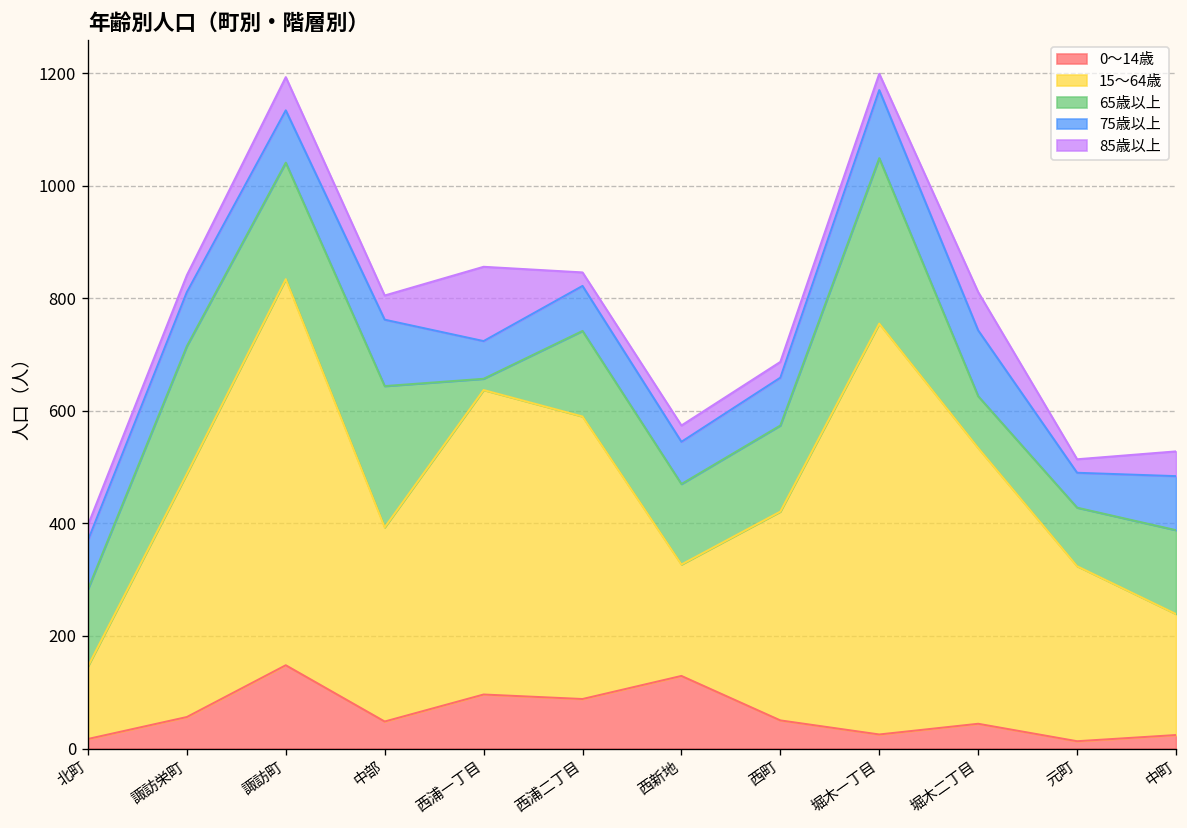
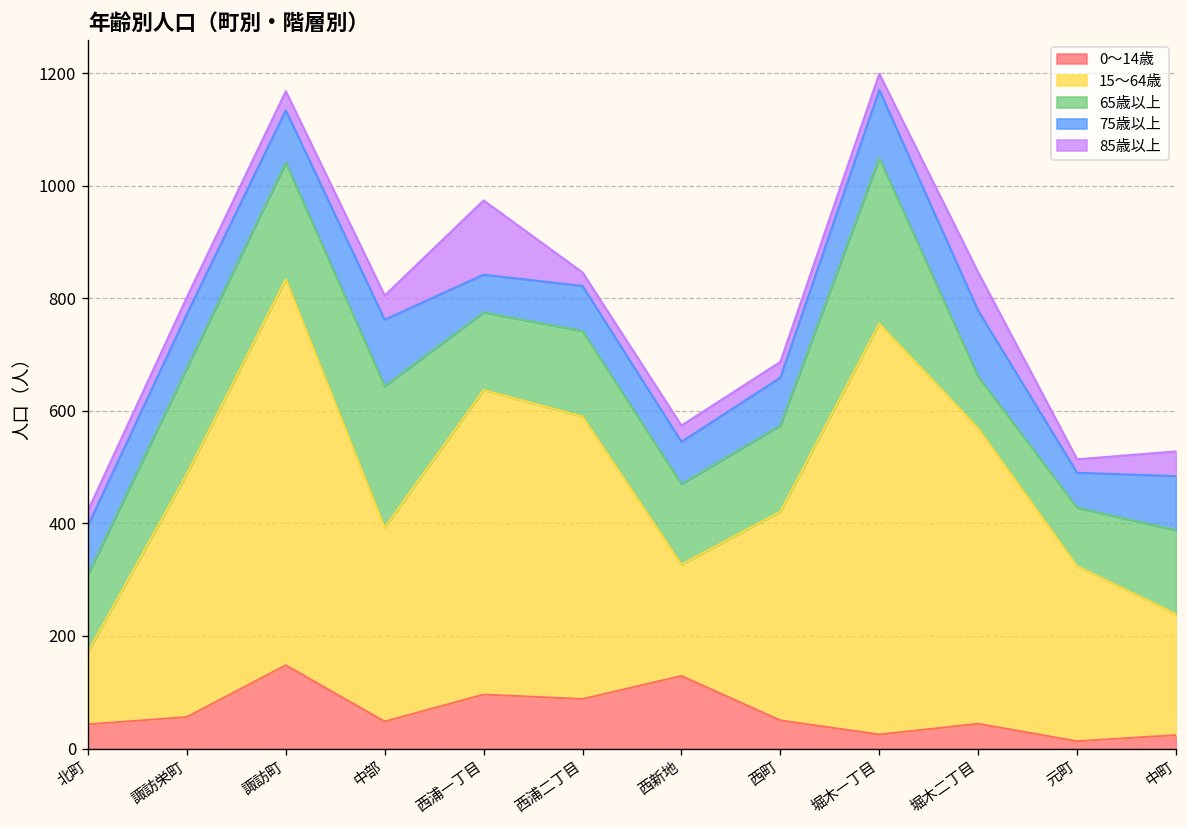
  {
    "0～14歳": {
-     "北町": 20,
+     "北町": 40,
      "諏訪栄町": 60,
      "諏訪町": 150,
      "中部": 50,
      "西浦一丁目": 100,
      "西浦二丁目": 90,
      "西新地": 130,
      "西町": 50,
      "堀木一丁目": 30,
      "堀木二丁目": 40,
      "元町": 10,
      "中町": 20
    },
    "15～64歳": {
      "北町": 130,
      "諏訪栄町": 430,
      "諏訪町": 690,
      "中部": 350,
      "西浦一丁目": 540,
      "西浦二丁目": 500,
      "西新地": 200,
      "西町": 370,
      "堀木一丁目": 730,
-     "堀木二丁目": 490,
+     "堀木二丁目": 530,
      "元町": 310,
      "中町": 220
    },
    "65歳以上": {
      "北町": 140,
-     "諏訪栄町": 230,
+     "諏訪栄町": 190,
      "諏訪町": 210,
      "中部": 250,
-     "西浦一丁目": 20,
+     "西浦一丁目": 140,
      "西浦二丁目": 150,
      "西新地": 140,
      "西町": 150,
      "堀木一丁目": 290,
      "堀木二丁目": 90,
      "元町": 100,
      "中町": 150
    },
    "75歳以上": {
      "北町": 90,
      "諏訪栄町": 100,
      "諏訪町": 90,
      "中部": 120,
      "西浦一丁目": 70,
      "西浦二丁目": 80,
      "西新地": 80,
      "西町": 90,
      "堀木一丁目": 120,
      "堀木二丁目": 120,
      "元町": 60,
      "中町": 100
    },
    "85歳以上": {
      "北町": 30,
      "諏訪栄町": 30,
-     "諏訪町": 60,
+     "諏訪町": 30,
      "中部": 40,
      "西浦一丁目": 130,
      "西浦二丁目": 20,
      "西新地": 30,
      "西町": 30,
      "堀木一丁目": 30,
      "堀木二丁目": 70,
      "元町": 20,
      "中町": 40
    }
  }
